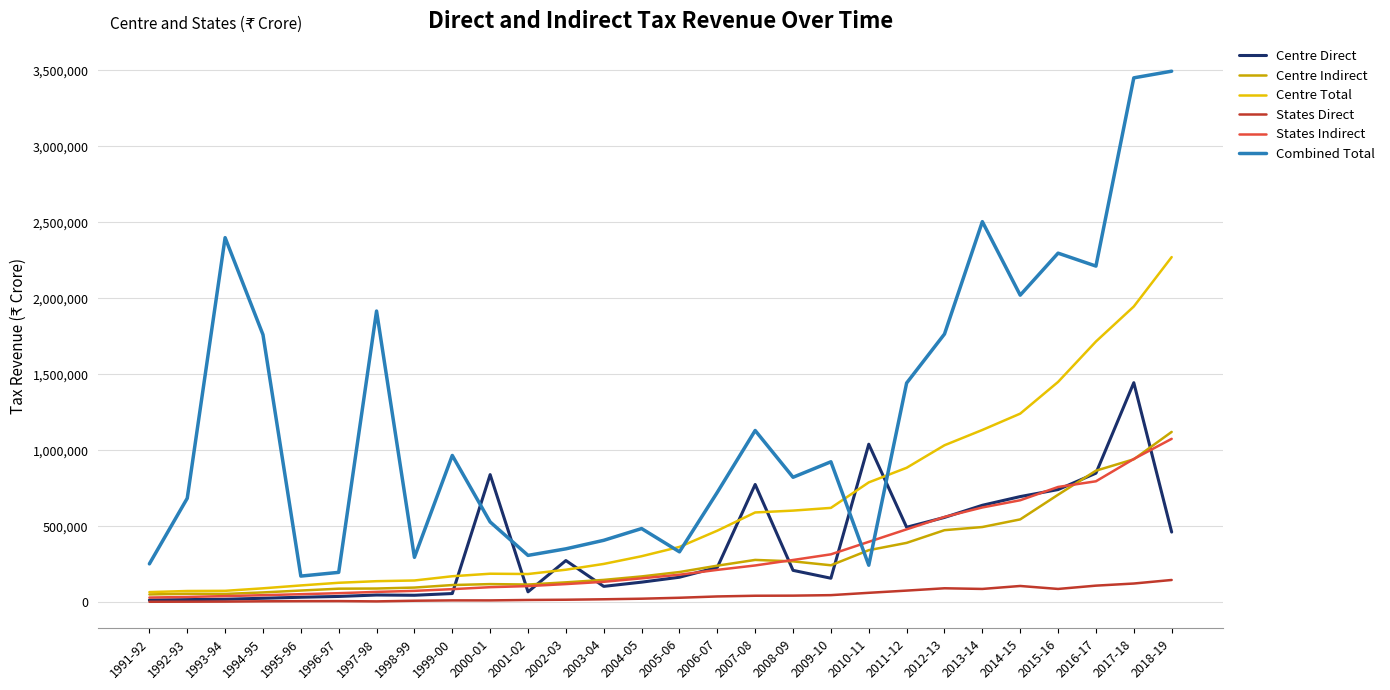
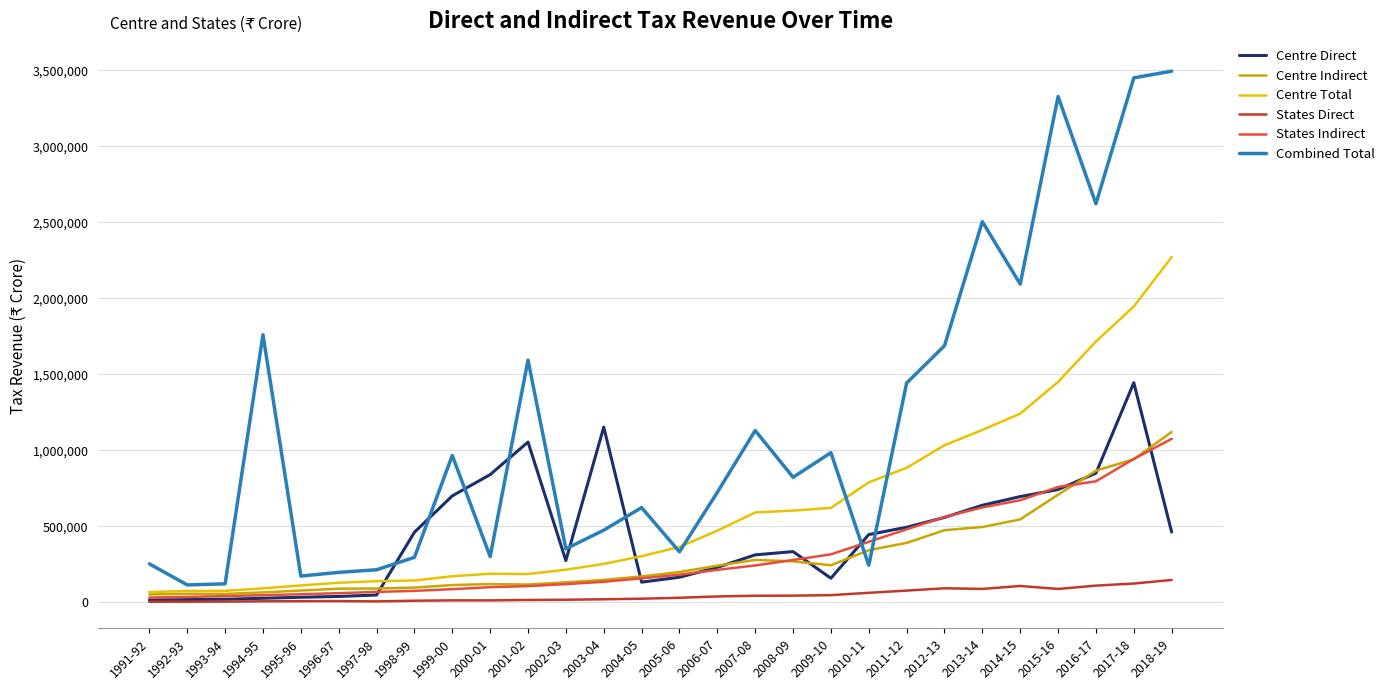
  {
    "Centre Direct": {
      "1994-95": "30,000",
      "1995-96": "30,000",
      "1996-97": "40,000",
      "1997-98": "50,000",
-     "1998-99": "50,000",
-     "1999-00": "60,000",
+     "1998-99": "460,000",
+     "1999-00": "700,000",
      "2000-01": "840,000",
-     "2001-02": "70,000",
+     "2001-02": "1,050,000",
      "2002-03": "270,000",
-     "2003-04": "110,000",
+     "2003-04": "1,150,000",
      "2004-05": "130,000",
-     "2007-08": "780,000",
-     "2008-09": "210,000",
+     "2007-08": "310,000",
+     "2008-09": "330,000",
      "2009-10": "160,000",
-     "2010-11": "1,040,000",
+     "2010-11": "450,000",
      "2014-15": "700,000",
      "2015-16": "740,000",
      "2017-18": "1,440,000",
      "2018-19": "460,000"
    },
    "Combined Total": {
      "1991-92": "250,000",
-     "1992-93": "680,000",
-     "1993-94": "2,400,000",
+     "1992-93": "110,000",
+     "1993-94": "120,000",
      "1994-95": "1,760,000",
      "1995-96": "170,000",
      "1996-97": "200,000",
-     "1997-98": "1,920,000",
+     "1997-98": "210,000",
      "1998-99": "300,000",
      "1999-00": "970,000",
-     "2000-01": "530,000",
-     "2001-02": "310,000",
+     "2000-01": "300,000",
+     "2001-02": "1,590,000",
      "2002-03": "350,000",
-     "2003-04": "410,000",
-     "2004-05": "490,000",
+     "2003-04": "470,000",
+     "2004-05": "620,000",
      "2005-06": "330,000",
      "2006-07": "720,000",
      "2007-08": "1,130,000",
      "2008-09": "820,000",
-     "2009-10": "920,000",
+     "2009-10": "980,000",
      "2010-11": "240,000",
      "2011-12": "1,440,000",
-     "2012-13": "1,770,000",
+     "2012-13": "1,690,000",
      "2013-14": "2,500,000",
-     "2014-15": "2,020,000",
-     "2015-16": "2,300,000",
-     "2016-17": "2,210,000",
+     "2014-15": "2,090,000",
+     "2015-16": "3,330,000",
+     "2016-17": "2,620,000",
      "2017-18": "3,450,000",
      "2018-19": "3,490,000"
    }
  }
